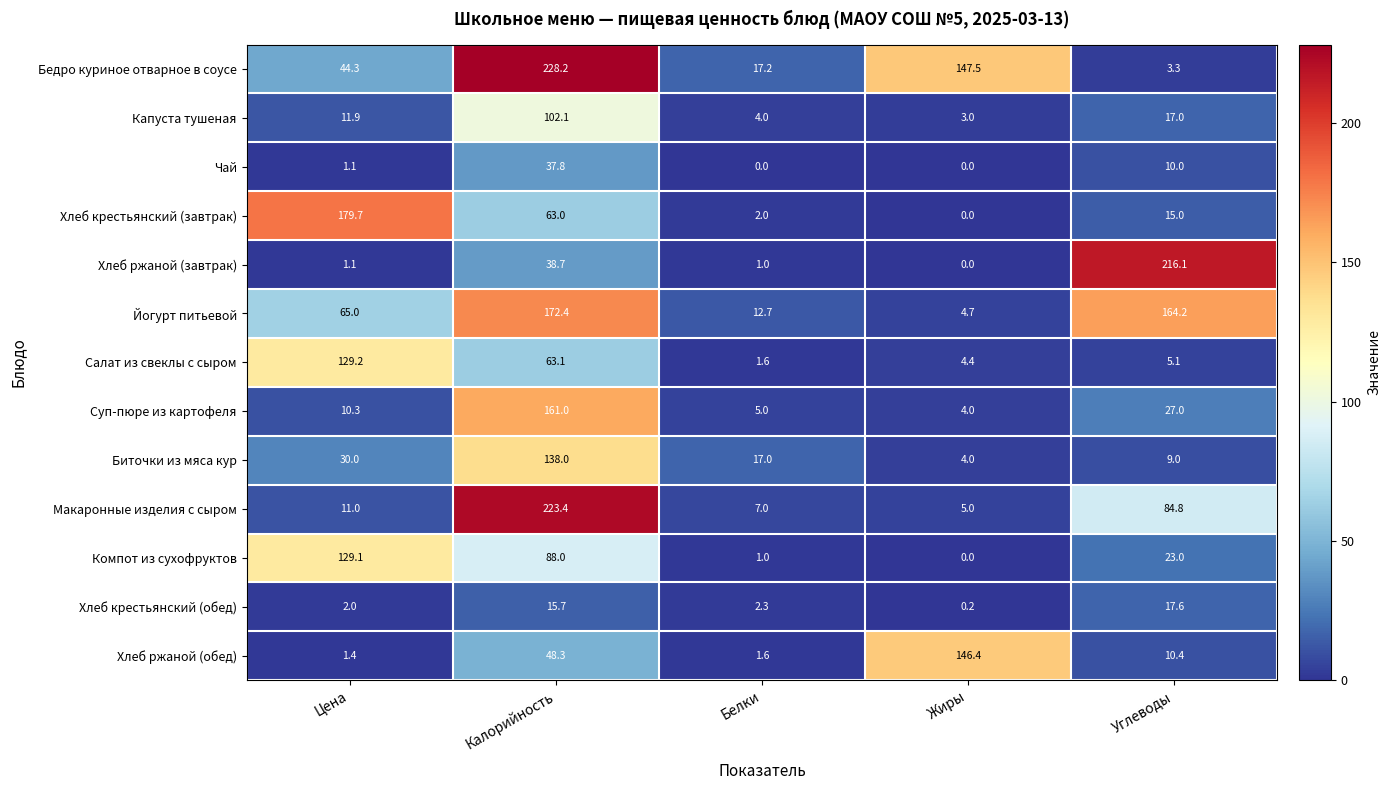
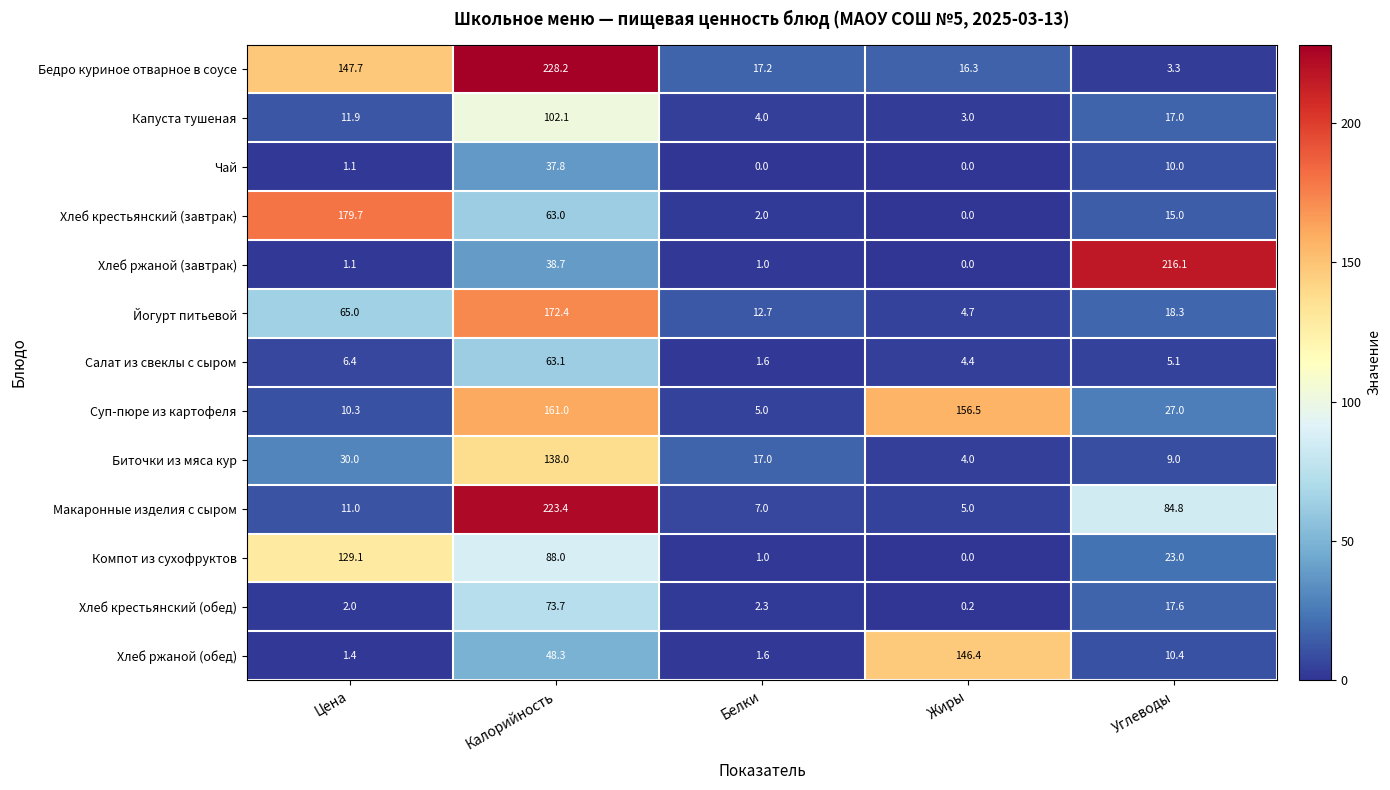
  {
    "Бедро куриное отварное в соусе": {
-     "Цена": 44.3,
+     "Цена": 147.7,
      "Калорийность": 228.2,
      "Белки": 17.2,
-     "Жиры": 147.5,
+     "Жиры": 16.3,
      "Углеводы": 3.3
    },
    "Капуста тушеная": {
      "Цена": 11.9,
      "Калорийность": 102.1,
      "Белки": 4.0,
      "Жиры": 3.0,
      "Углеводы": 17.0
    },
    "Чай": {
      "Цена": 1.1,
      "Калорийность": 37.8,
      "Белки": 0.0,
      "Жиры": 0.0,
      "Углеводы": 10.0
    },
    "Хлеб крестьянский (завтрак)": {
      "Цена": 179.7,
      "Калорийность": 63.0,
      "Белки": 2.0,
      "Жиры": 0.0,
      "Углеводы": 15.0
    },
    "Хлеб ржаной (завтрак)": {
      "Цена": 1.1,
      "Калорийность": 38.7,
      "Белки": 1.0,
      "Жиры": 0.0,
      "Углеводы": 216.1
    },
    "Йогурт питьевой": {
      "Цена": 65.0,
      "Калорийность": 172.4,
      "Белки": 12.7,
      "Жиры": 4.7,
-     "Углеводы": 164.2
+     "Углеводы": 18.3
    },
    "Салат из свеклы с сыром": {
-     "Цена": 129.2,
+     "Цена": 6.4,
      "Калорийность": 63.1,
      "Белки": 1.6,
      "Жиры": 4.4,
      "Углеводы": 5.1
    },
    "Суп-пюре из картофеля": {
      "Цена": 10.3,
      "Калорийность": 161.0,
      "Белки": 5.0,
-     "Жиры": 4.0,
+     "Жиры": 156.5,
      "Углеводы": 27.0
    },
    "Биточки из мяса кур": {
      "Цена": 30.0,
      "Калорийность": 138.0,
      "Белки": 17.0,
      "Жиры": 4.0,
      "Углеводы": 9.0
    },
    "Макаронные изделия с сыром": {
      "Цена": 11.0,
      "Калорийность": 223.4,
      "Белки": 7.0,
      "Жиры": 5.0,
      "Углеводы": 84.8
    },
    "Компот из сухофруктов": {
      "Цена": 129.1,
      "Калорийность": 88.0,
      "Белки": 1.0,
      "Жиры": 0.0,
      "Углеводы": 23.0
    },
    "Хлеб крестьянский (обед)": {
      "Цена": 2.0,
-     "Калорийность": 15.7,
+     "Калорийность": 73.7,
      "Белки": 2.3,
      "Жиры": 0.2,
      "Углеводы": 17.6
    },
    "Хлеб ржаной (обед)": {
      "Цена": 1.4,
      "Калорийность": 48.3,
      "Белки": 1.6,
      "Жиры": 146.4,
      "Углеводы": 10.4
    }
  }
